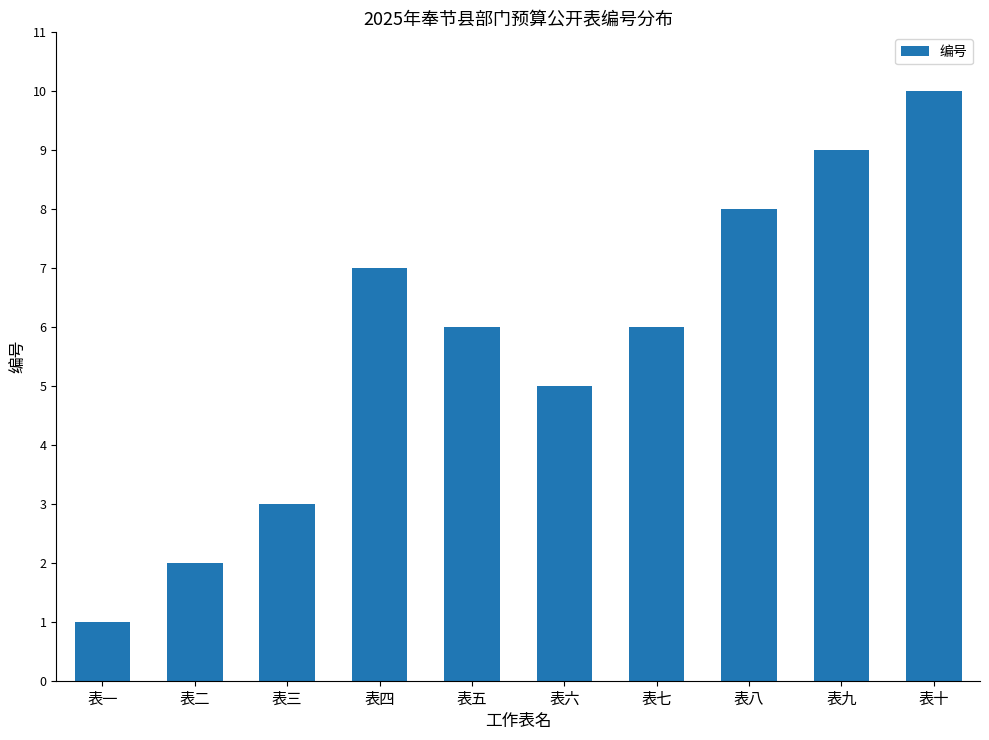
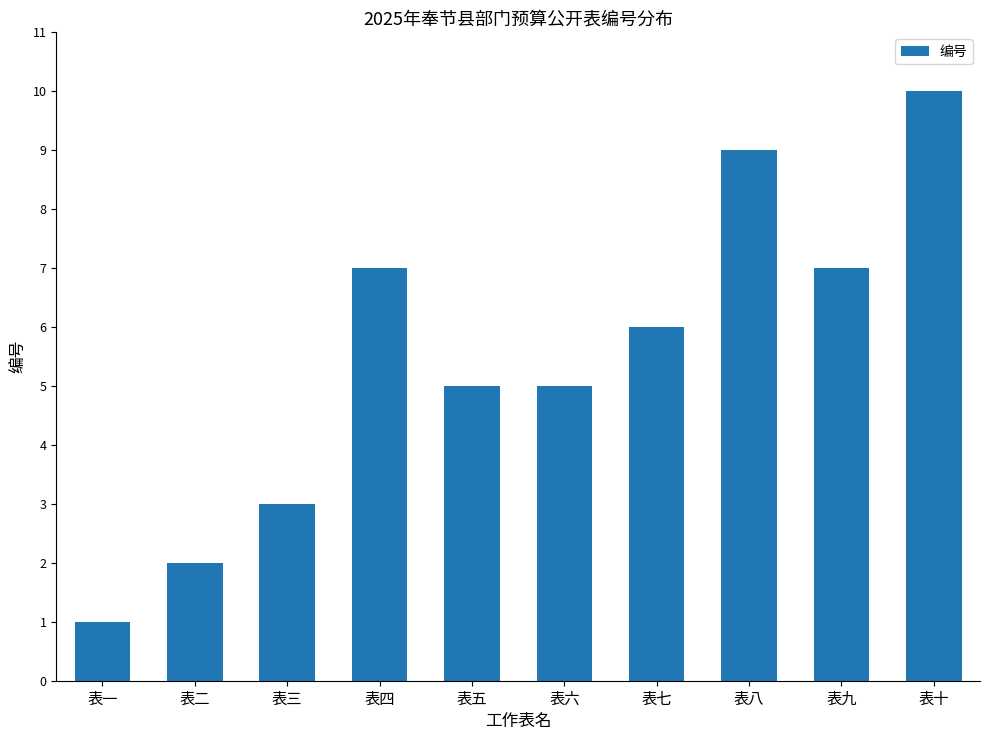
  {
    "表一": 1,
    "表二": 2,
    "表三": 3,
    "表四": 7,
-   "表五": 6,
+   "表五": 5,
    "表六": 5,
    "表七": 6,
-   "表八": 8,
-   "表九": 9,
+   "表八": 9,
+   "表九": 7,
    "表十": 10
  }
